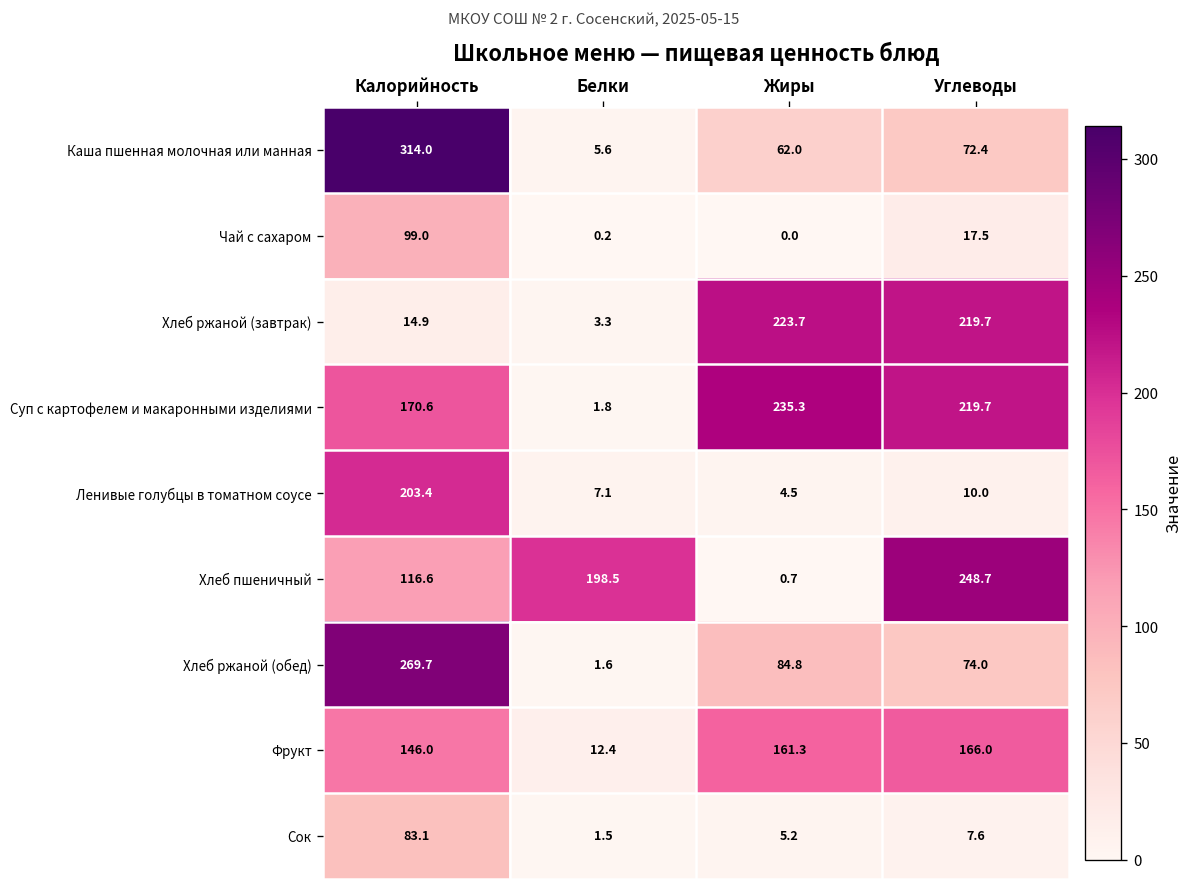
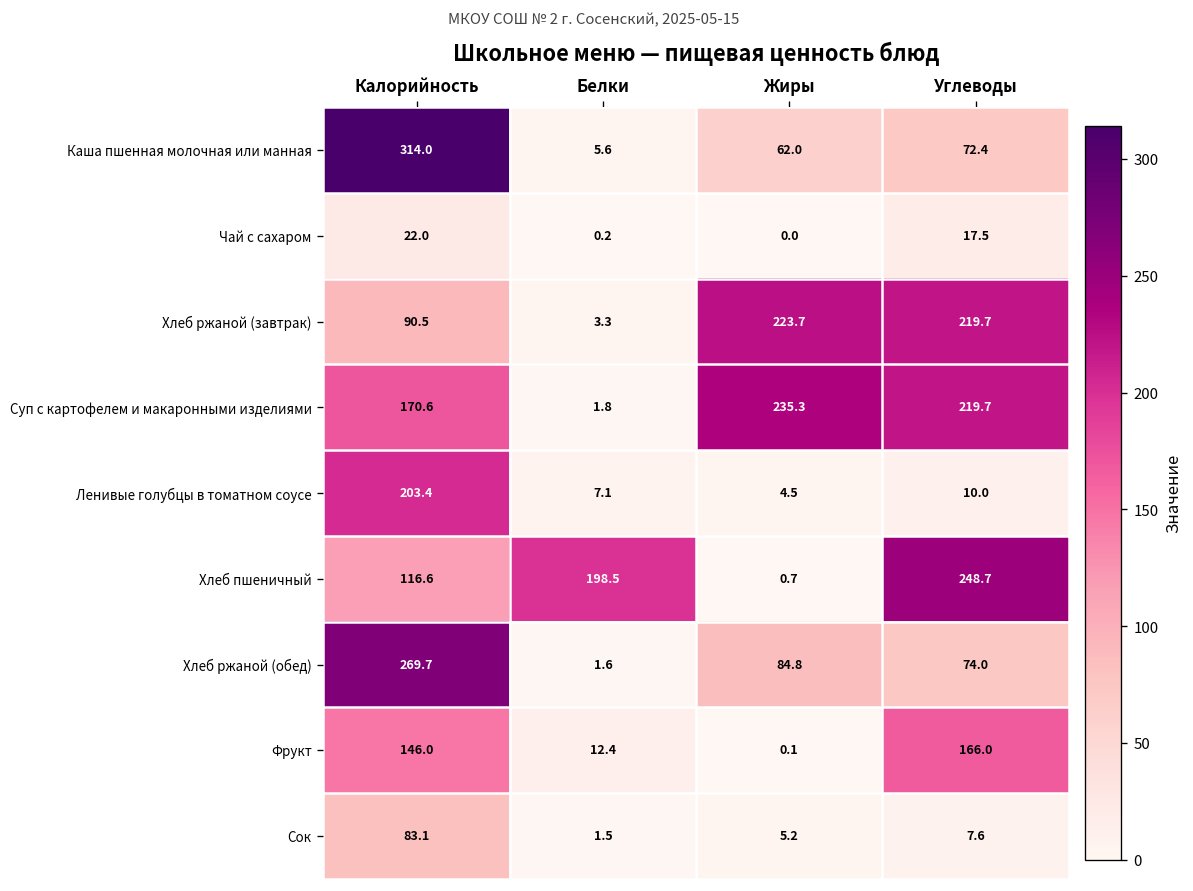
  {
    "Каша пшенная молочная или манная": {
      "Калорийность": 314.0,
      "Белки": 5.6,
      "Жиры": 62.0,
      "Углеводы": 72.4
    },
    "Чай с сахаром": {
-     "Калорийность": 99.0,
+     "Калорийность": 22.0,
      "Белки": 0.2,
      "Жиры": 0.0,
      "Углеводы": 17.5
    },
    "Хлеб ржаной (завтрак)": {
-     "Калорийность": 14.9,
+     "Калорийность": 90.5,
      "Белки": 3.3,
      "Жиры": 223.7,
      "Углеводы": 219.7
    },
    "Суп с картофелем и макаронными изделиями": {
      "Калорийность": 170.6,
      "Белки": 1.8,
      "Жиры": 235.3,
      "Углеводы": 219.7
    },
    "Ленивые голубцы в томатном соусе": {
      "Калорийность": 203.4,
      "Белки": 7.1,
      "Жиры": 4.5,
      "Углеводы": 10.0
    },
    "Хлеб пшеничный": {
      "Калорийность": 116.6,
      "Белки": 198.5,
      "Жиры": 0.7,
      "Углеводы": 248.7
    },
    "Хлеб ржаной (обед)": {
      "Калорийность": 269.7,
      "Белки": 1.6,
      "Жиры": 84.8,
      "Углеводы": 74.0
    },
    "Фрукт": {
      "Калорийность": 146.0,
      "Белки": 12.4,
-     "Жиры": 161.3,
+     "Жиры": 0.1,
      "Углеводы": 166.0
    },
    "Сок": {
      "Калорийность": 83.1,
      "Белки": 1.5,
      "Жиры": 5.2,
      "Углеводы": 7.6
    }
  }
